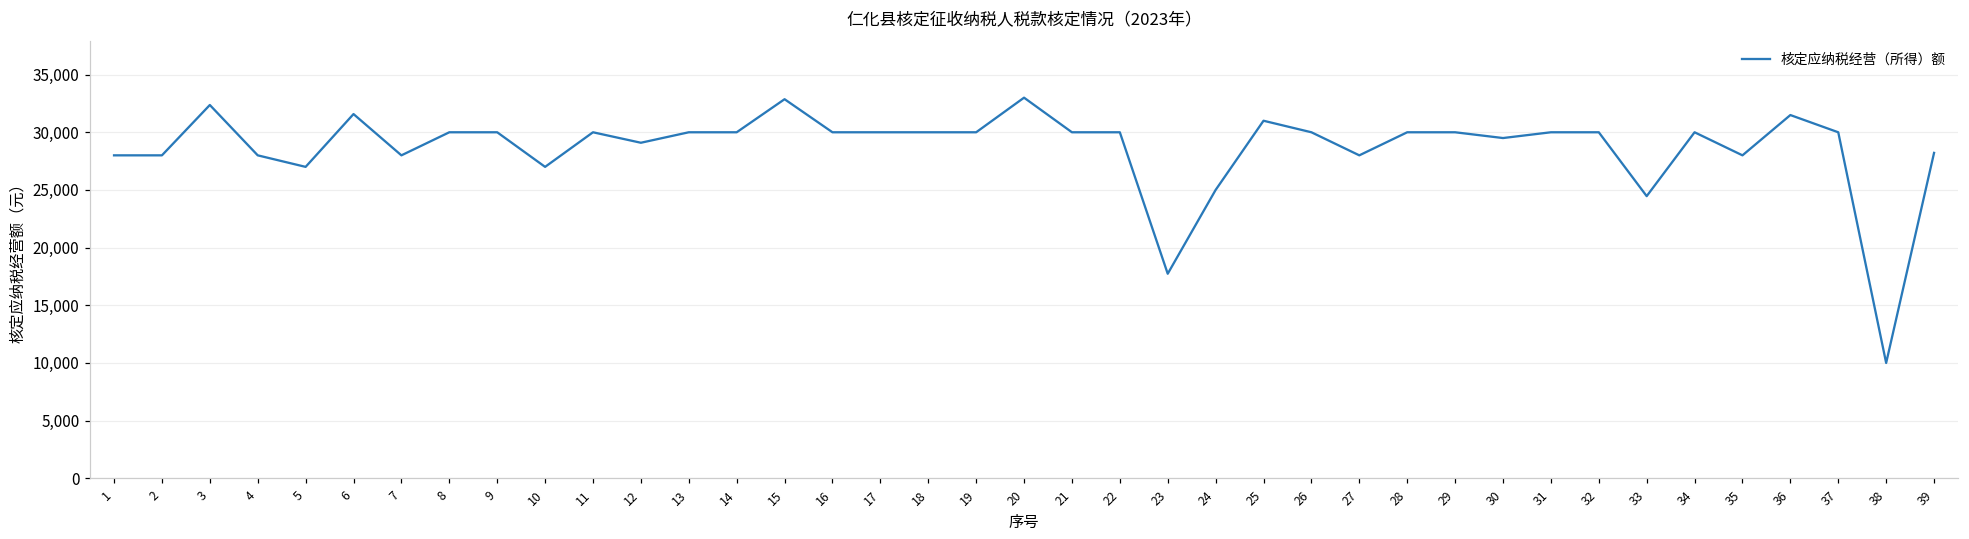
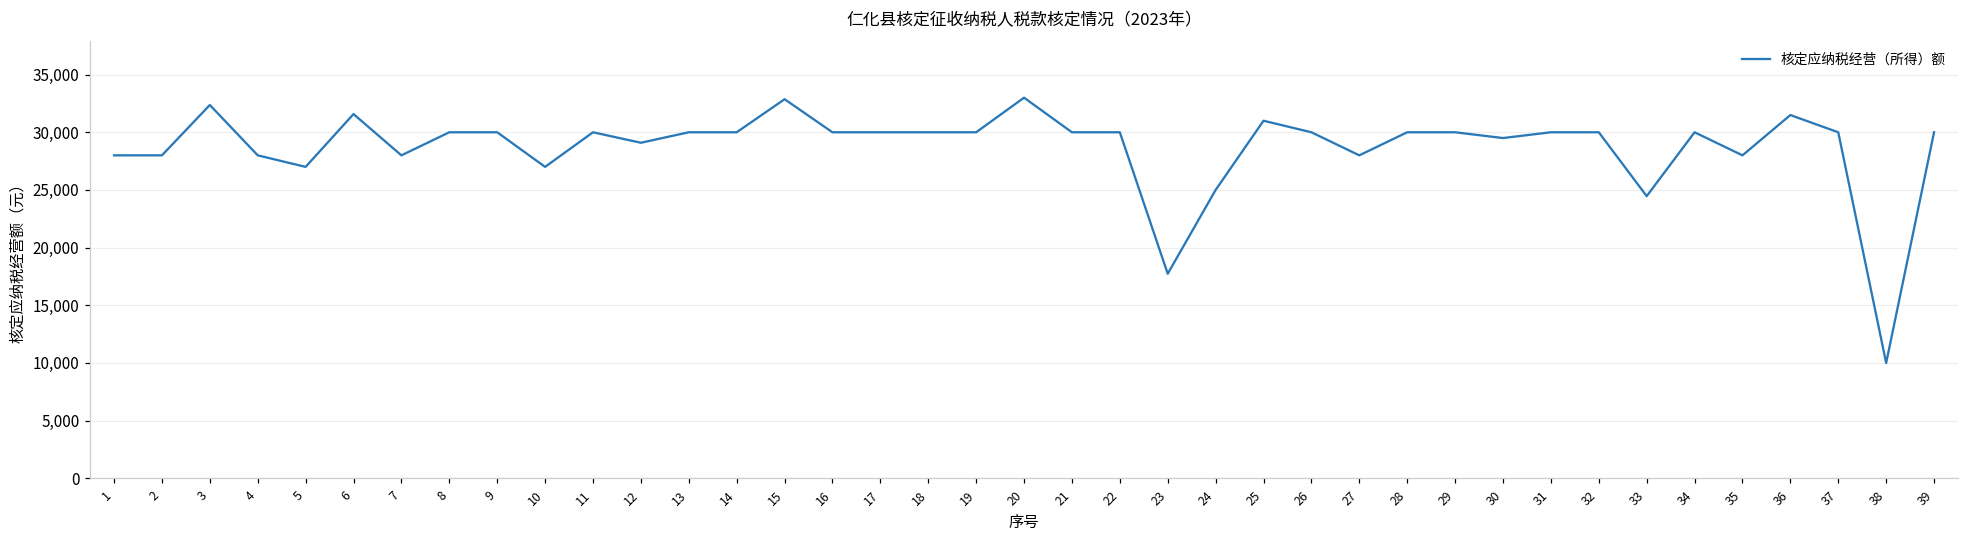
  {
    "1": "28,000",
    "2": "28,000",
    "3": "32,400",
    "4": "28,000",
    "5": "27,000",
    "6": "31,600",
    "7": "28,000",
    "8": "30,000",
    "9": "30,000",
    "10": "27,000",
    "11": "30,000",
    "12": "29,100",
    "13": "30,000",
    "14": "30,000",
    "15": "32,900",
    "16": "30,000",
    "17": "30,000",
    "18": "30,000",
    "19": "30,000",
    "20": "33,000",
    "21": "30,000",
    "22": "30,000",
    "23": "17,700",
    "24": "25,000",
    "25": "31,000",
    "26": "30,000",
    "27": "28,000",
    "28": "30,000",
    "29": "30,000",
    "30": "29,500",
    "31": "30,000",
    "32": "30,000",
    "33": "24,500",
    "34": "30,000",
    "35": "28,000",
    "36": "31,500",
    "37": "30,000",
    "38": "10,000",
-   "39": "28,200"
+   "39": "30,000"
  }
